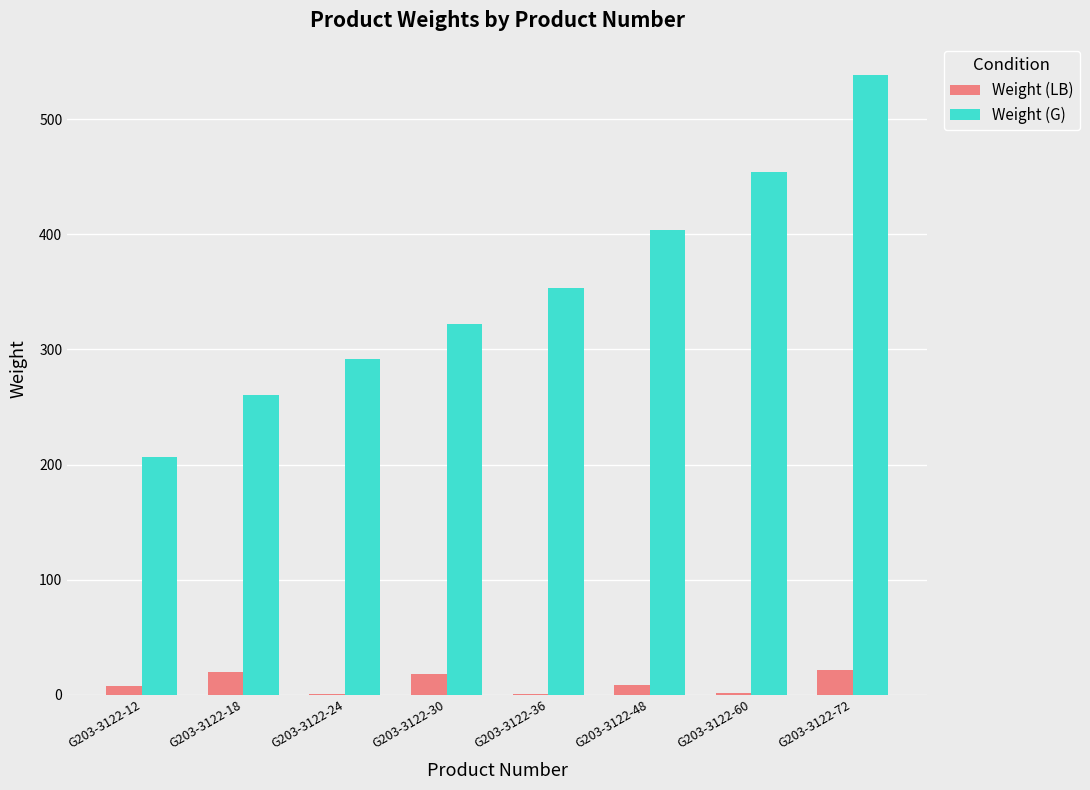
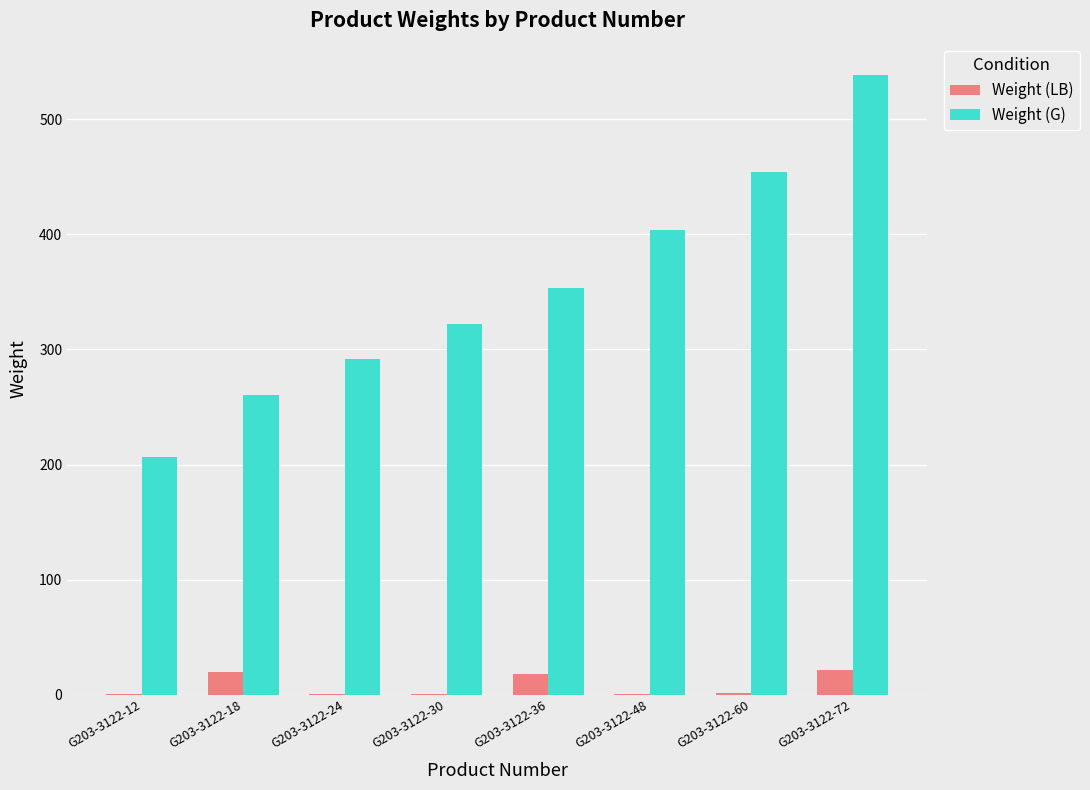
  {
    "Weight (LB)": {
-     "G203-3122-12": 8,
+     "G203-3122-12": 1,
      "G203-3122-18": 20,
-     "G203-3122-30": 18,
-     "G203-3122-36": 1,
-     "G203-3122-48": 8,
+     "G203-3122-30": 1,
+     "G203-3122-36": 18,
+     "G203-3122-48": 1,
      "G203-3122-72": 21
    },
    "Weight (G)": {
      "G203-3122-12": 207,
      "G203-3122-18": 261,
      "G203-3122-24": 291,
      "G203-3122-30": 322,
      "G203-3122-36": 353,
      "G203-3122-48": 404,
      "G203-3122-60": 455,
      "G203-3122-72": 539
    }
  }
